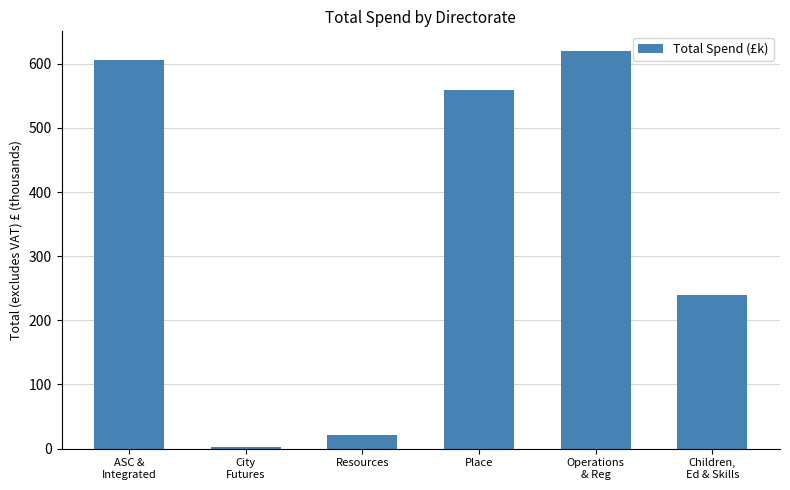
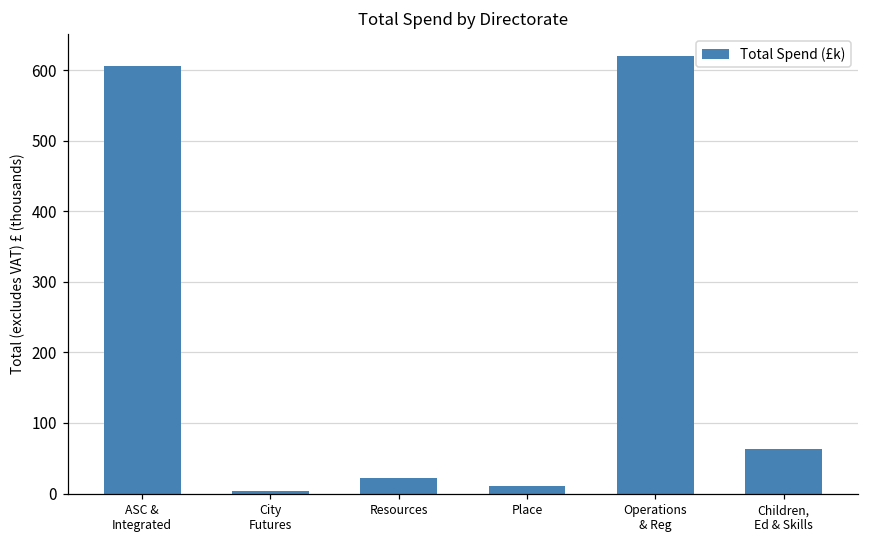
  {
    "ASC & Integrated": 610,
    "Resources": 20,
-   "Place": 560,
+   "Place": 10,
    "Operations & Reg": 620,
-   "Children, Ed & Skills": 240
+   "Children, Ed & Skills": 60
  }
